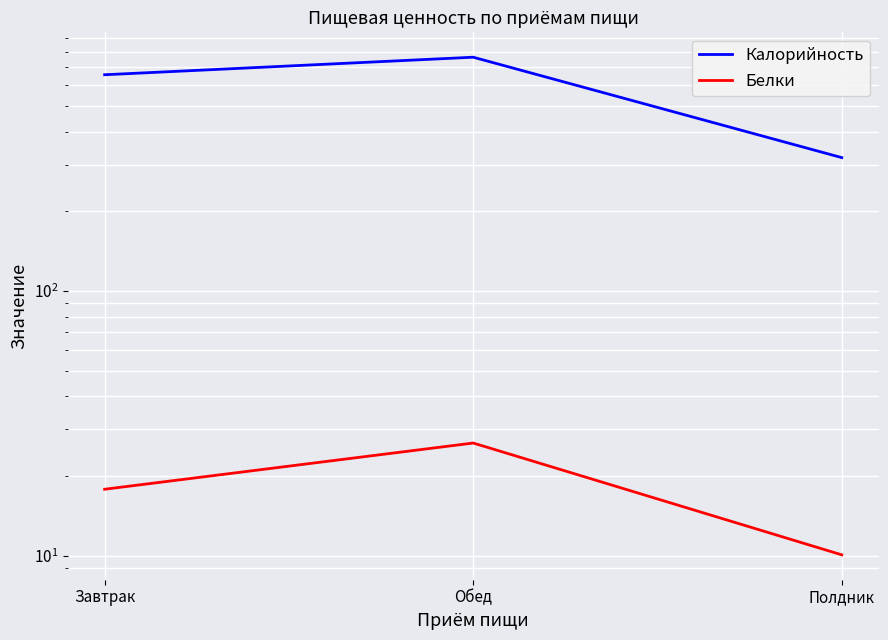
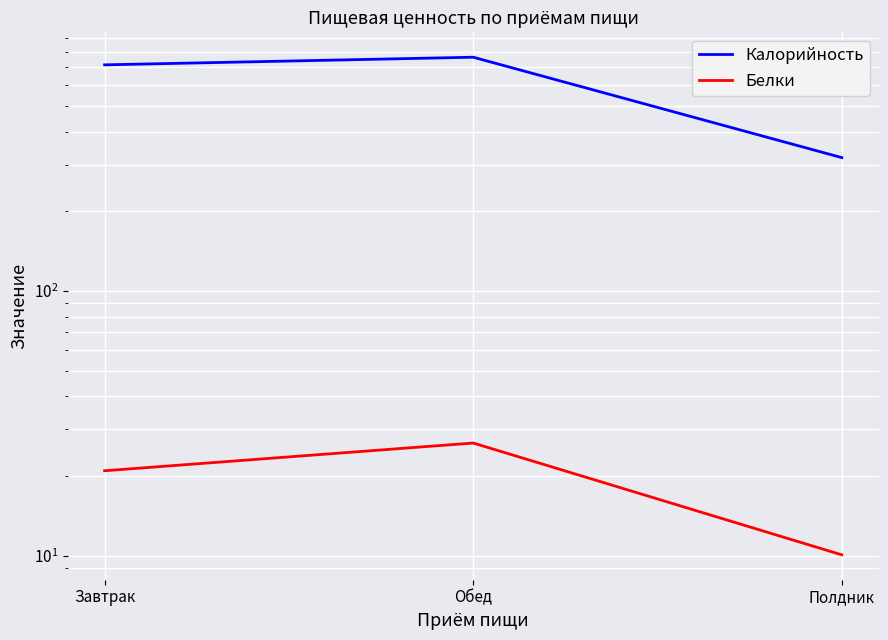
  {
    "Калорийность": {
-     "Завтрак": 660,
+     "Завтрак": 710,
      "Обед": 760,
      "Полдник": 320
    },
    "Белки": {
-     "Завтрак": 18,
+     "Завтрак": 21,
      "Обед": 27,
      "Полдник": 10
    }
  }
